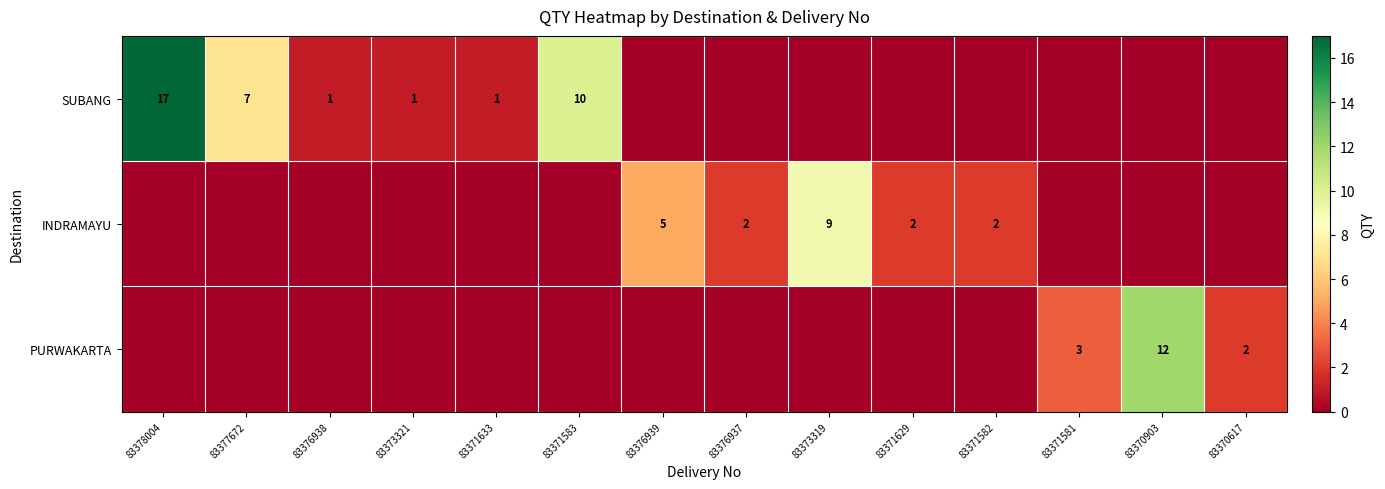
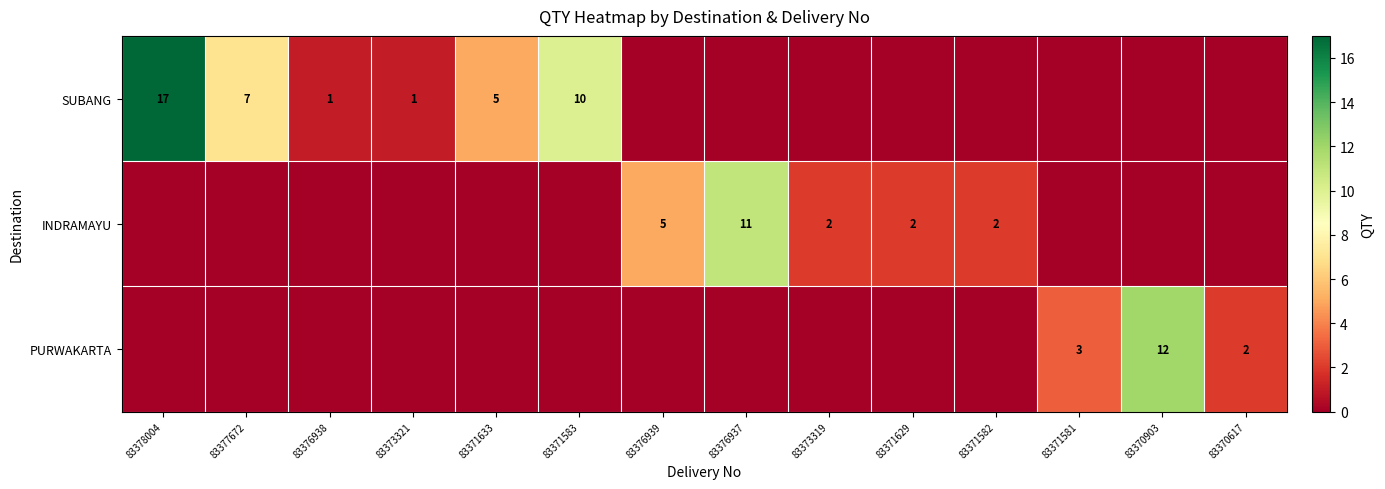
  {
    "SUBANG": {
      "83378004": 17,
      "83377672": 7,
      "83376938": 1,
      "83373321": 1,
-     "83371633": 1,
+     "83371633": 5,
      "83371583": 10
    },
    "INDRAMAYU": {
      "83376939": 5,
-     "83376937": 2,
-     "83373319": 9,
+     "83376937": 11,
+     "83373319": 2,
      "83371629": 2,
      "83371582": 2
    },
    "PURWAKARTA": {
      "83371581": 3,
      "83370903": 12,
      "83370617": 2
    }
  }
